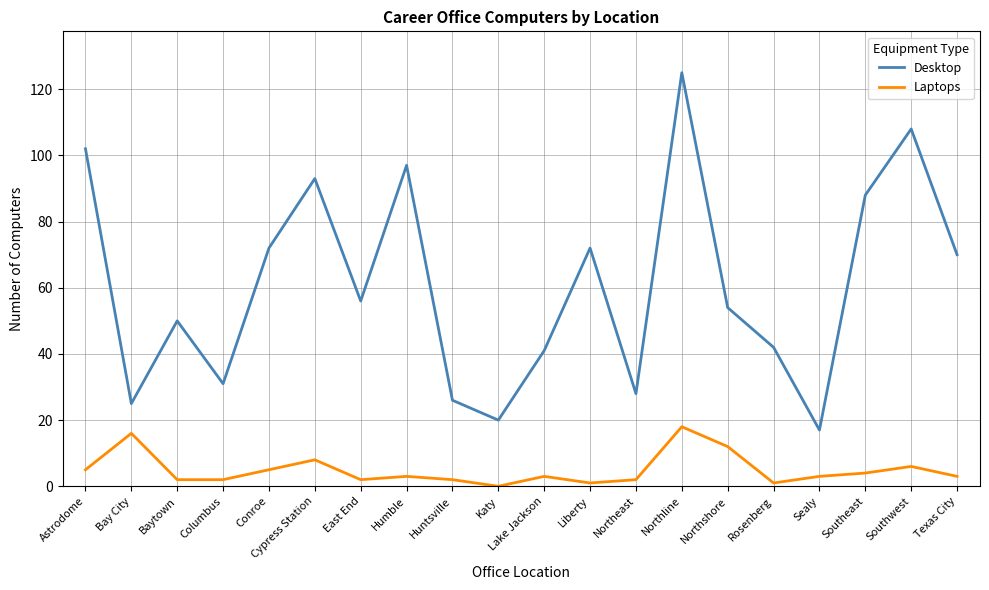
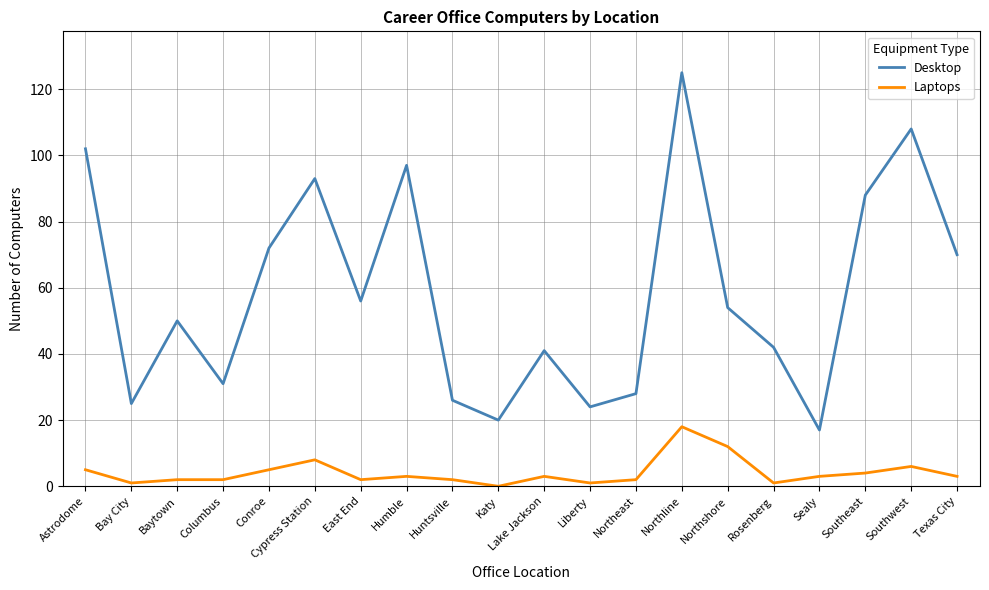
  {
    "Desktop": {
      "Astrodome": 102,
      "Bay City": 25,
      "Baytown": 50,
      "Columbus": 31,
      "Conroe": 72,
      "Cypress Station": 93,
      "East End": 56,
      "Humble": 97,
      "Huntsville": 26,
      "Katy": 20,
      "Lake Jackson": 41,
-     "Liberty": 72,
+     "Liberty": 24,
      "Northeast": 28,
      "Northline": 125,
      "Northshore": 54,
      "Rosenberg": 42,
      "Sealy": 17,
      "Southeast": 88,
      "Southwest": 108,
      "Texas City": 70
    },
    "Laptops": {
      "Astrodome": 5,
-     "Bay City": 16,
+     "Bay City": 1,
      "Baytown": 2,
      "Columbus": 2,
      "Conroe": 5,
      "Cypress Station": 8,
      "East End": 2,
      "Humble": 3,
      "Huntsville": 2,
      "Katy": 0,
      "Lake Jackson": 3,
      "Liberty": 1,
      "Northeast": 2,
      "Northline": 18,
      "Northshore": 12,
      "Rosenberg": 1,
      "Sealy": 3,
      "Southeast": 4,
      "Southwest": 6,
      "Texas City": 3
    }
  }
